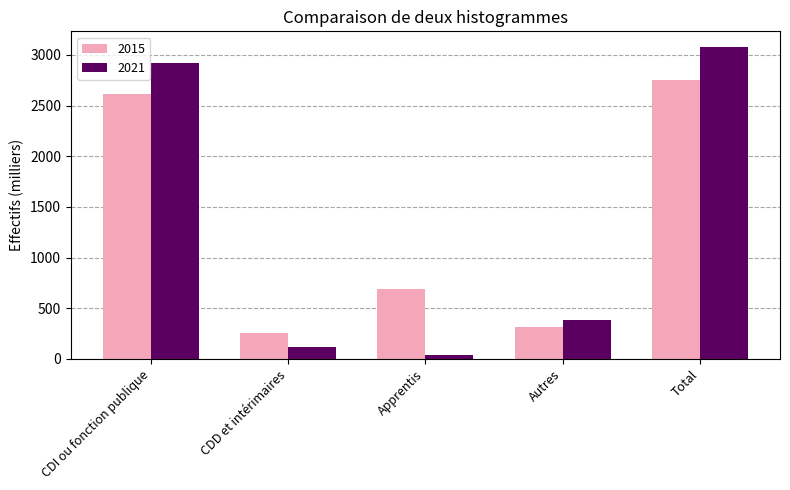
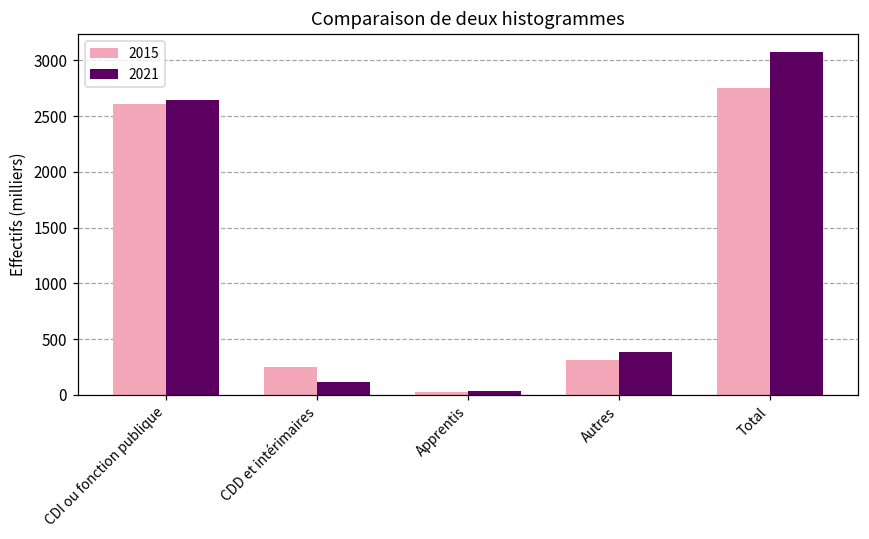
  {
    "2015": {
      "CDI ou fonction publique": 2610,
      "CDD et intérimaires": 250,
-     "Apprentis": 690,
+     "Apprentis": 30,
      "Autres": 320,
      "Total": 2750
    },
    "2021": {
-     "CDI ou fonction publique": 2920,
+     "CDI ou fonction publique": 2640,
      "CDD et intérimaires": 110,
      "Apprentis": 40,
      "Autres": 380,
      "Total": 3080
    }
  }
